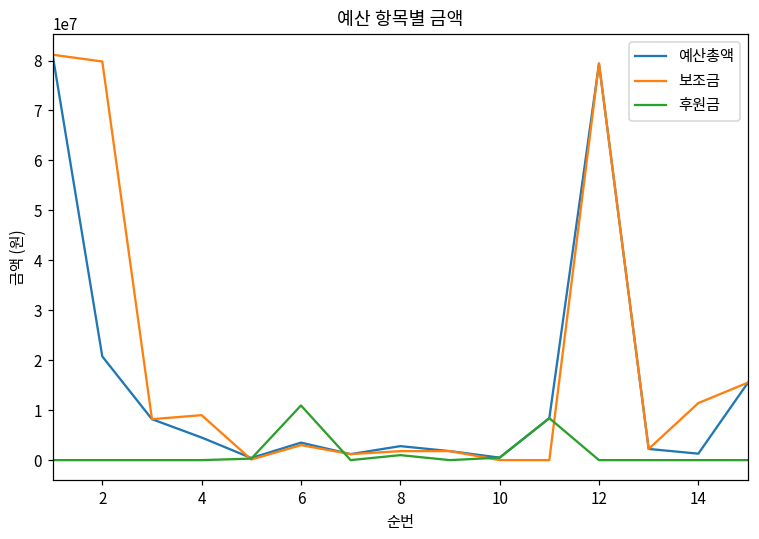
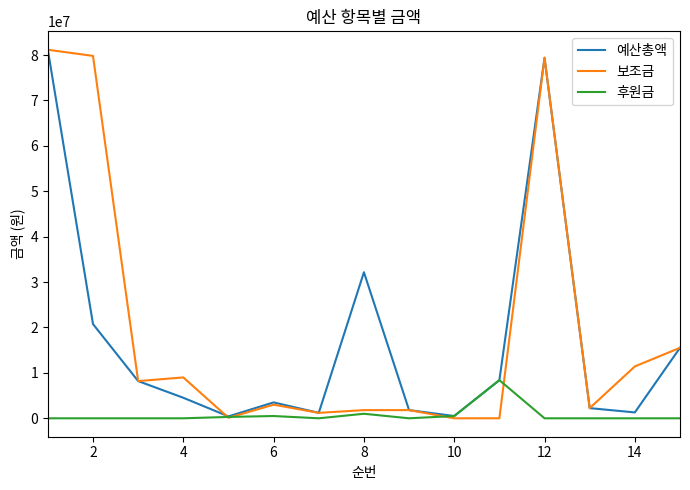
  {
    "예산총액": {
      "2": 21000000,
      "4": 5000000,
-     "8": 3000000,
+     "8": 32000000,
      "14": 1000000
    },
    "보조금": {
      "2": 80000000,
      "4": 9000000,
      "8": 2000000,
      "14": 11000000
    },
    "후원금": {
      "2": 0,
      "4": 0,
-     "6": 11000000,
+     "6": 1000000,
      "8": 1000000,
      "12": 0,
      "14": 0
    }
  }
